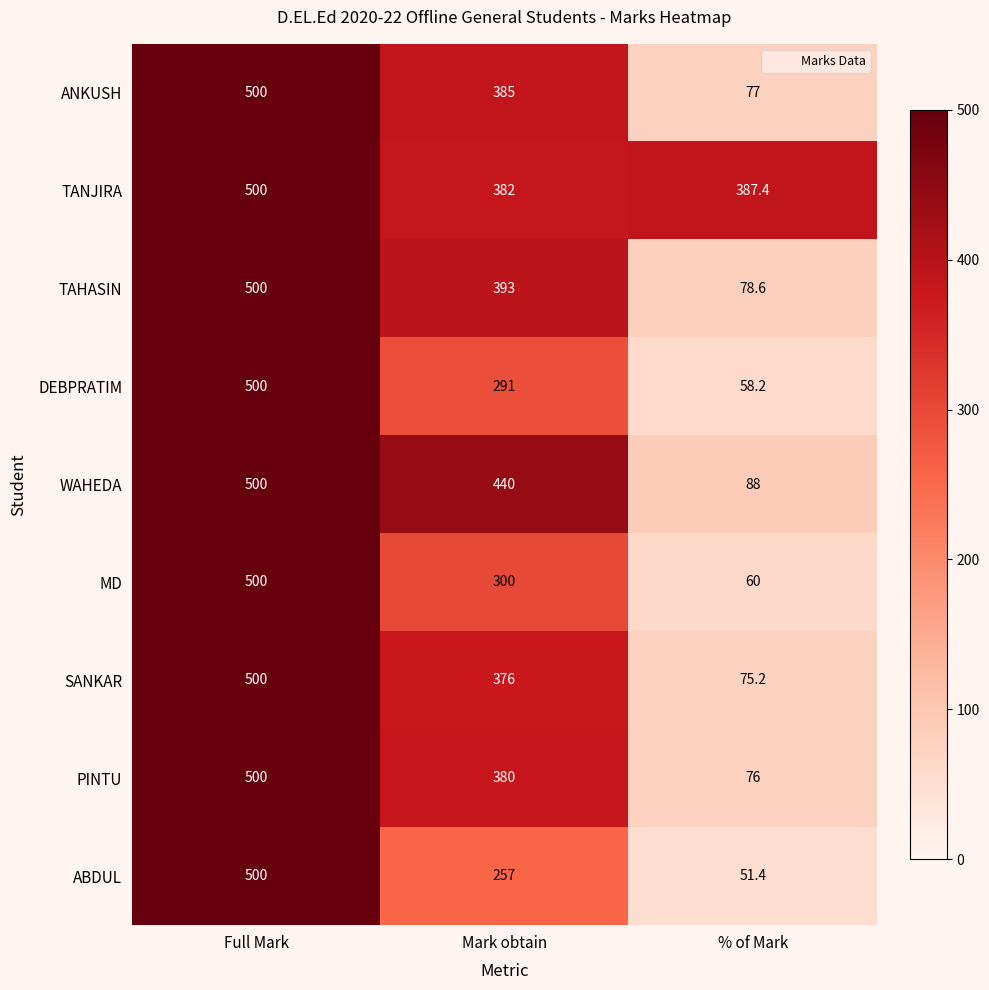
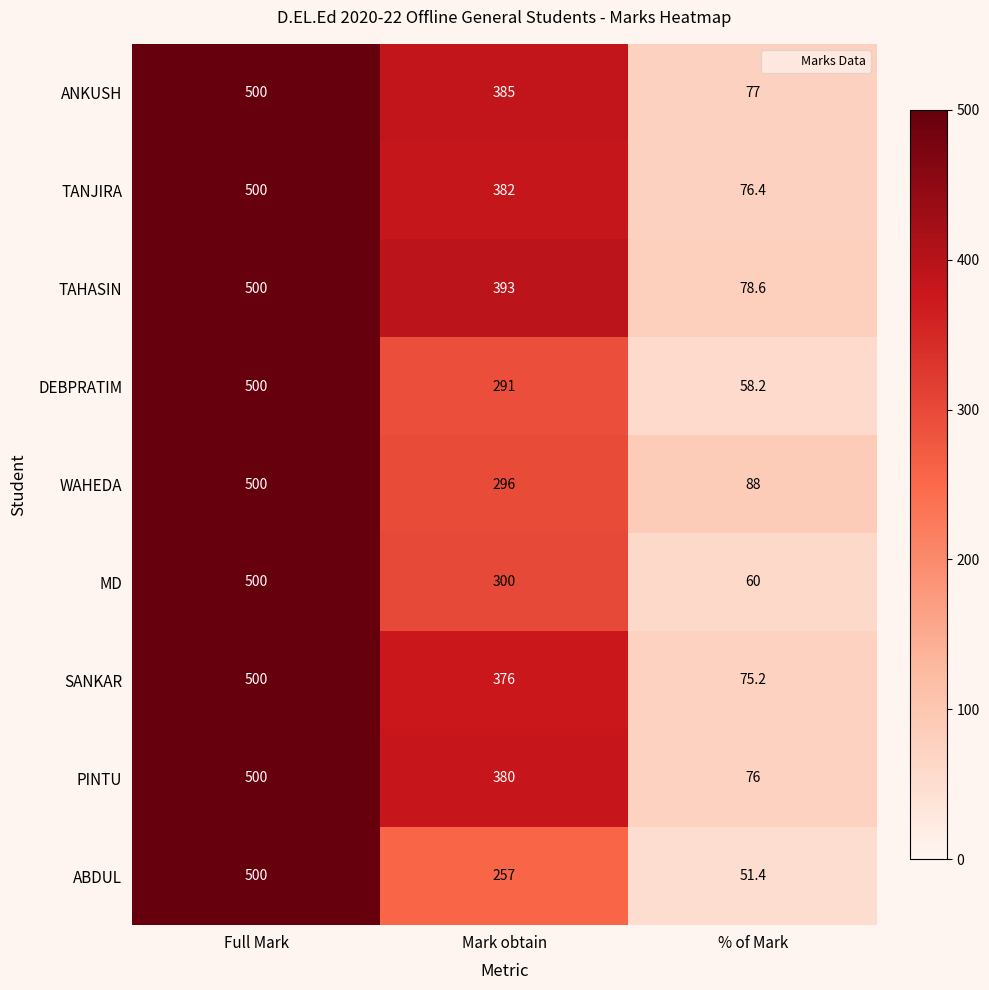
  {
    "ANKUSH": {
      "Full Mark": 500,
      "Mark obtain": 385,
      "% of Mark": 77
    },
    "TANJIRA": {
      "Full Mark": 500,
      "Mark obtain": 382,
-     "% of Mark": 387.4
+     "% of Mark": 76.4
    },
    "TAHASIN": {
      "Full Mark": 500,
      "Mark obtain": 393,
      "% of Mark": 78.6
    },
    "DEBPRATIM": {
      "Full Mark": 500,
      "Mark obtain": 291,
      "% of Mark": 58.2
    },
    "WAHEDA": {
      "Full Mark": 500,
-     "Mark obtain": 440,
+     "Mark obtain": 296,
      "% of Mark": 88
    },
    "MD": {
      "Full Mark": 500,
      "Mark obtain": 300,
      "% of Mark": 60
    },
    "SANKAR": {
      "Full Mark": 500,
      "Mark obtain": 376,
      "% of Mark": 75.2
    },
    "PINTU": {
      "Full Mark": 500,
      "Mark obtain": 380,
      "% of Mark": 76
    },
    "ABDUL": {
      "Full Mark": 500,
      "Mark obtain": 257,
      "% of Mark": 51.4
    }
  }
